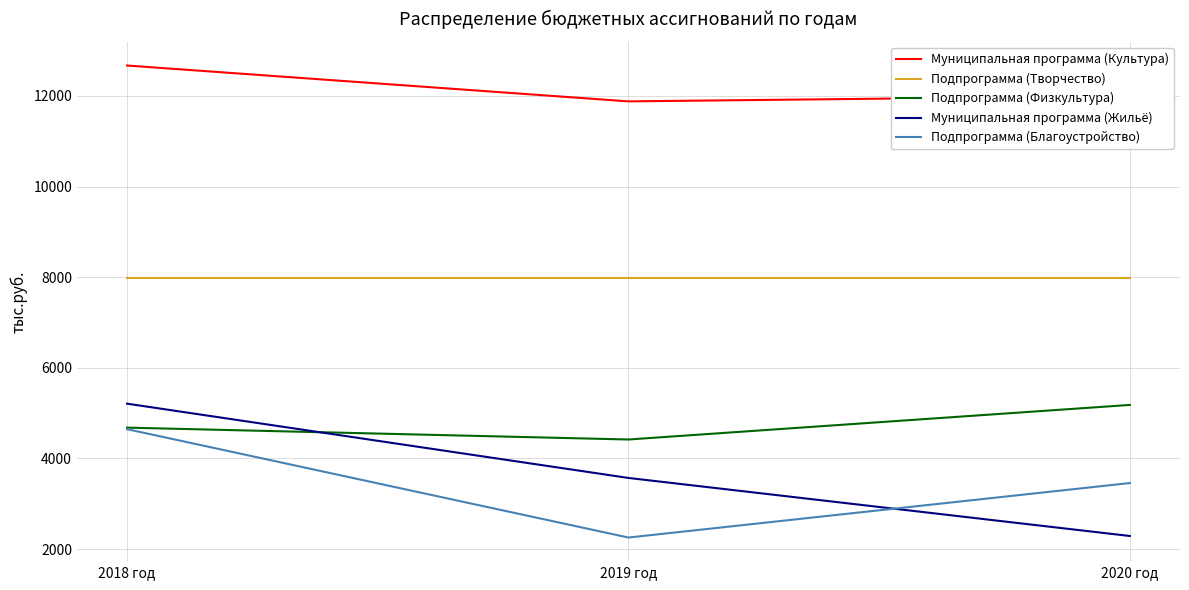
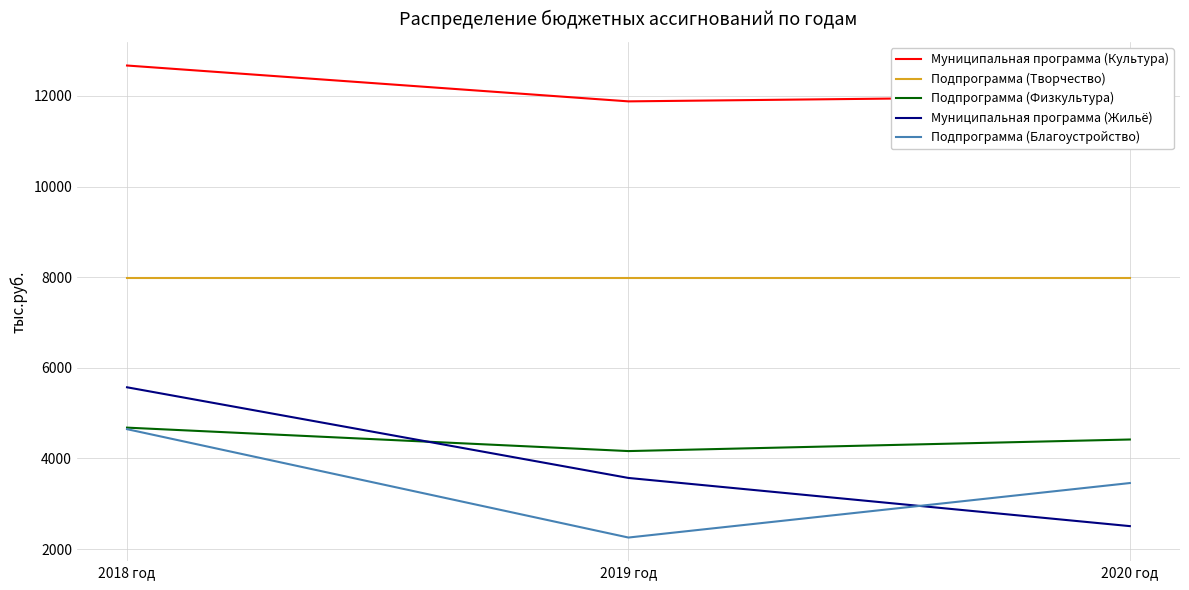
  {
    "Муниципальная программа (Культура)": {
      "2018 год": 12700,
      "2019 год": 11900
    },
    "Подпрограмма (Творчество)": {
      "2018 год": 8000,
      "2019 год": 8000,
      "2020 год": 8000
    },
    "Подпрограмма (Физкультура)": {
-     "2019 год": 4400,
-     "2020 год": 5200
+     "2019 год": 4200,
+     "2020 год": 4400
    },
    "Муниципальная программа (Жильё)": {
-     "2018 год": 5200,
+     "2018 год": 5600,
      "2019 год": 3600,
-     "2020 год": 2300
+     "2020 год": 2500
    },
    "Подпрограмма (Благоустройство)": {
      "2019 год": 2300,
      "2020 год": 3500
    }
  }
